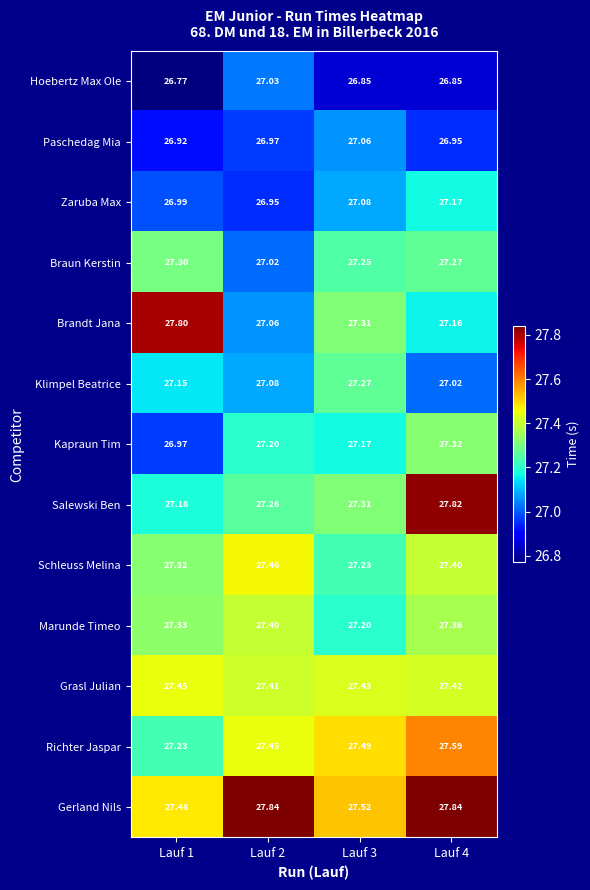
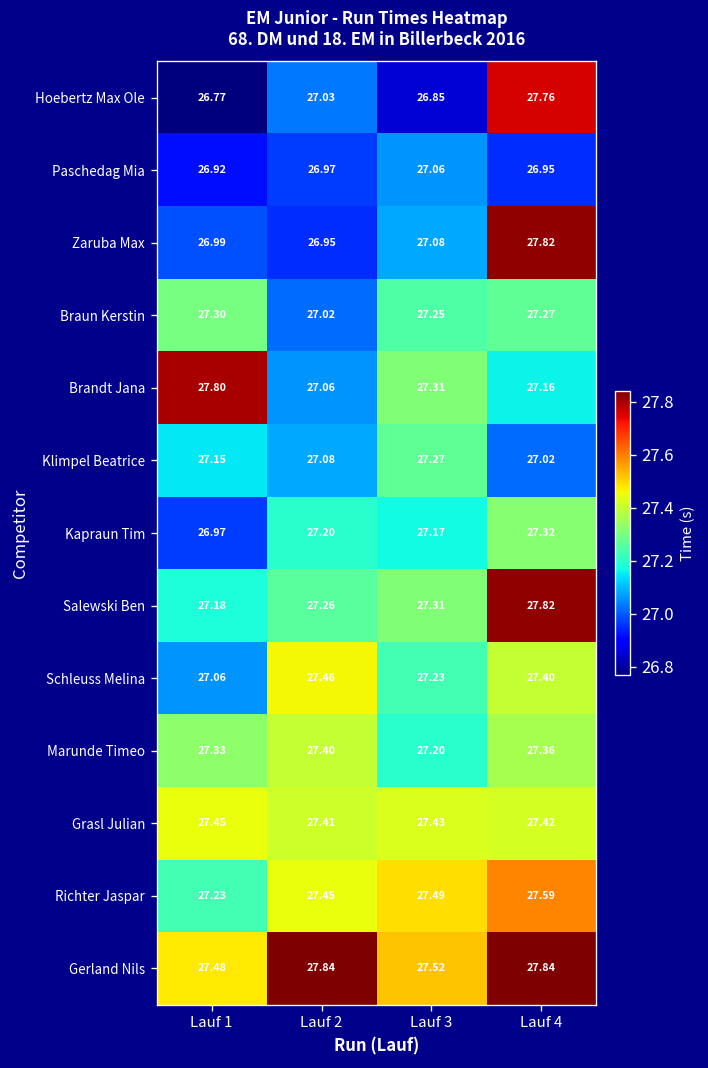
  {
    "Hoebertz Max Ole": {
      "Lauf 1": 26.77,
      "Lauf 2": 27.03,
      "Lauf 3": 26.85,
-     "Lauf 4": 26.85
+     "Lauf 4": 27.76
    },
    "Paschedag Mia": {
      "Lauf 1": 26.92,
      "Lauf 2": 26.97,
      "Lauf 3": 27.06,
      "Lauf 4": 26.95
    },
    "Zaruba Max": {
      "Lauf 1": 26.99,
      "Lauf 2": 26.95,
      "Lauf 3": 27.08,
-     "Lauf 4": 27.17
+     "Lauf 4": 27.82
    },
    "Braun Kerstin": {
      "Lauf 1": 27.30,
      "Lauf 2": 27.02,
      "Lauf 3": 27.25,
      "Lauf 4": 27.27
    },
    "Brandt Jana": {
      "Lauf 1": 27.80,
      "Lauf 2": 27.06,
      "Lauf 3": 27.31,
      "Lauf 4": 27.16
    },
    "Klimpel Beatrice": {
      "Lauf 1": 27.15,
      "Lauf 2": 27.08,
      "Lauf 3": 27.27,
      "Lauf 4": 27.02
    },
    "Kapraun Tim": {
      "Lauf 1": 26.97,
      "Lauf 2": 27.20,
      "Lauf 3": 27.17,
      "Lauf 4": 27.32
    },
    "Salewski Ben": {
      "Lauf 1": 27.18,
      "Lauf 2": 27.26,
      "Lauf 3": 27.31,
      "Lauf 4": 27.82
    },
    "Schleuss Melina": {
-     "Lauf 1": 27.32,
+     "Lauf 1": 27.06,
      "Lauf 2": 27.46,
      "Lauf 3": 27.23,
      "Lauf 4": 27.40
    },
    "Marunde Timeo": {
      "Lauf 1": 27.33,
      "Lauf 2": 27.40,
      "Lauf 3": 27.20,
      "Lauf 4": 27.36
    },
    "Grasl Julian": {
      "Lauf 1": 27.45,
      "Lauf 2": 27.41,
      "Lauf 3": 27.43,
      "Lauf 4": 27.42
    },
    "Richter Jaspar": {
      "Lauf 1": 27.23,
      "Lauf 2": 27.45,
      "Lauf 3": 27.49,
      "Lauf 4": 27.59
    },
    "Gerland Nils": {
      "Lauf 1": 27.48,
      "Lauf 2": 27.84,
      "Lauf 3": 27.52,
      "Lauf 4": 27.84
    }
  }
